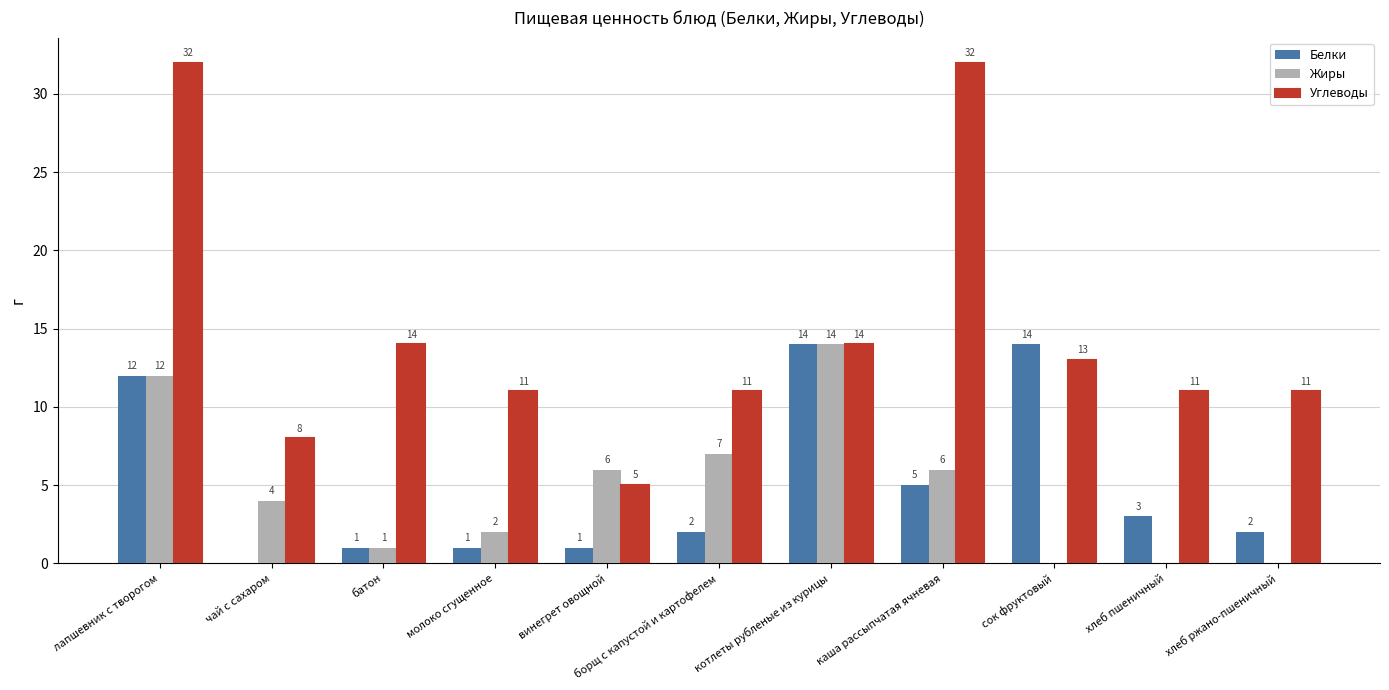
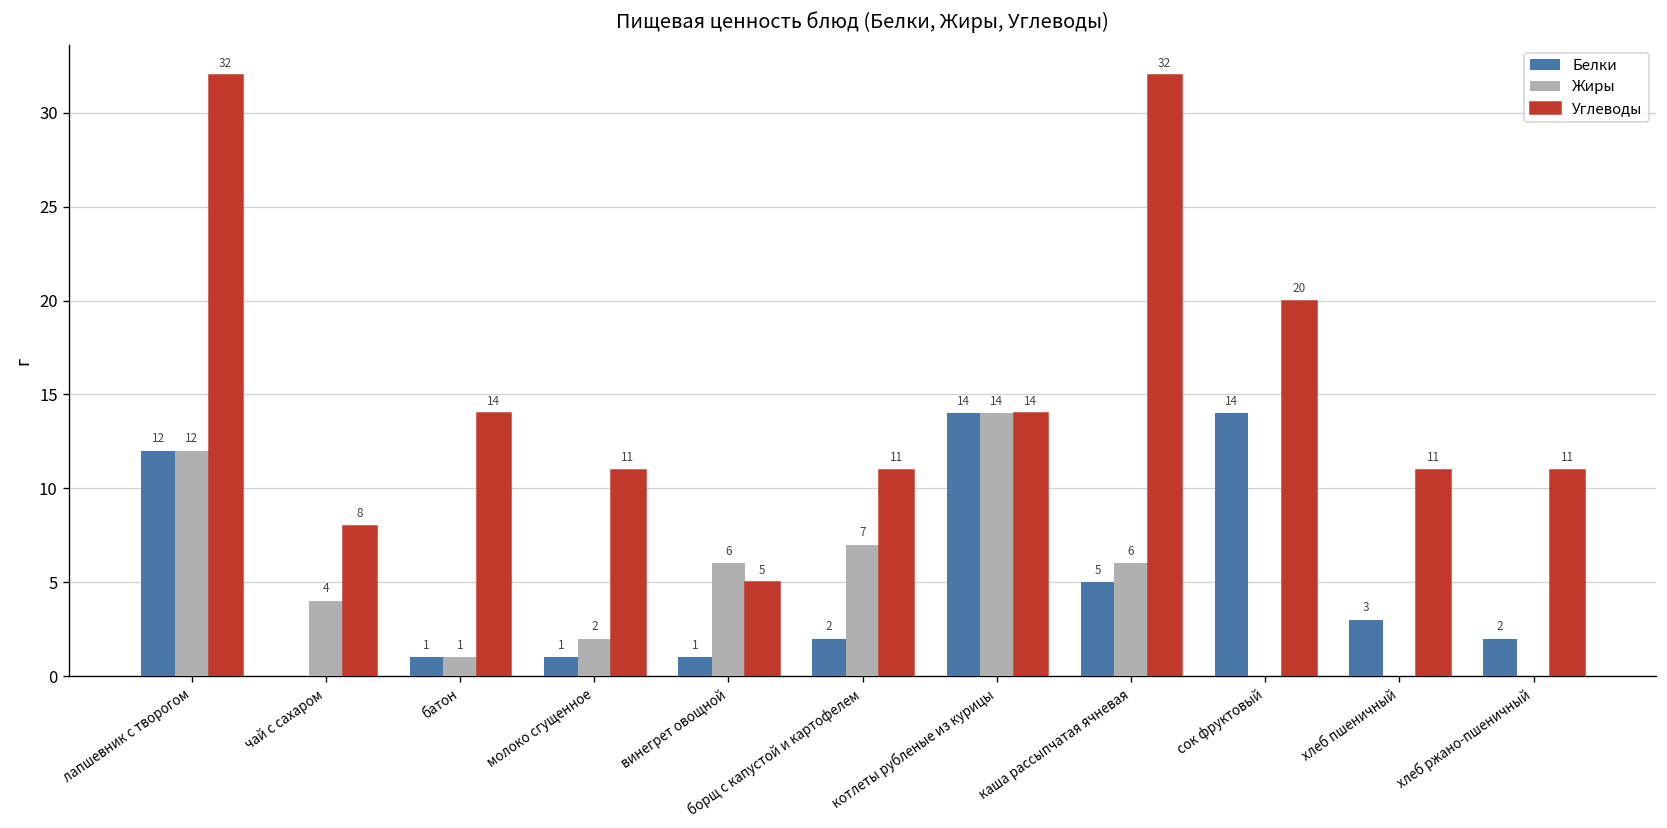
  {
    "Белки": {
      "лапшевник с творогом": 12,
      "батон": 1,
      "молоко сгущенное": 1,
      "винегрет овощной": 1,
      "борщ с капустой и картофелем": 2,
      "котлеты рубленые из курицы": 14,
      "каша рассыпчатая ячневая": 5,
      "сок фруктовый": 14,
      "хлеб пшеничный": 3,
      "хлеб ржано-пшеничный": 2
    },
    "Жиры": {
      "лапшевник с творогом": 12,
      "чай с сахаром": 4,
      "батон": 1,
      "молоко сгущенное": 2,
      "винегрет овощной": 6,
      "борщ с капустой и картофелем": 7,
      "котлеты рубленые из курицы": 14,
      "каша рассыпчатая ячневая": 6
    },
    "Углеводы": {
      "лапшевник с творогом": 32,
      "чай с сахаром": 8,
      "батон": 14,
      "молоко сгущенное": 11,
      "винегрет овощной": 5,
      "борщ с капустой и картофелем": 11,
      "котлеты рубленые из курицы": 14,
      "каша рассыпчатая ячневая": 32,
-     "сок фруктовый": 13,
+     "сок фруктовый": 20,
      "хлеб пшеничный": 11,
      "хлеб ржано-пшеничный": 11
    }
  }
